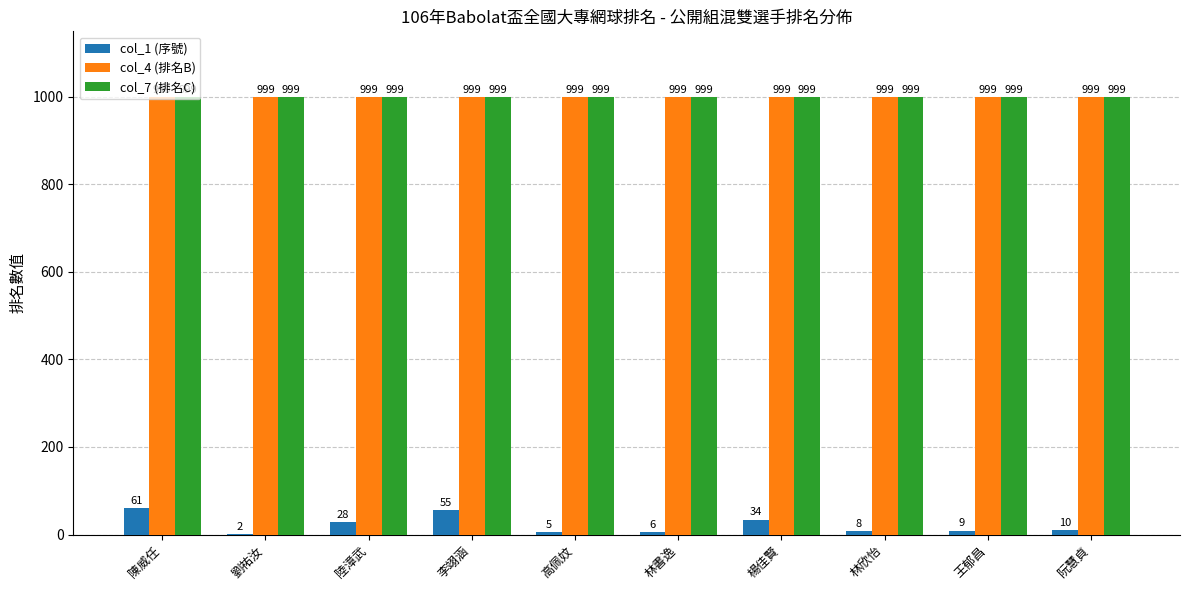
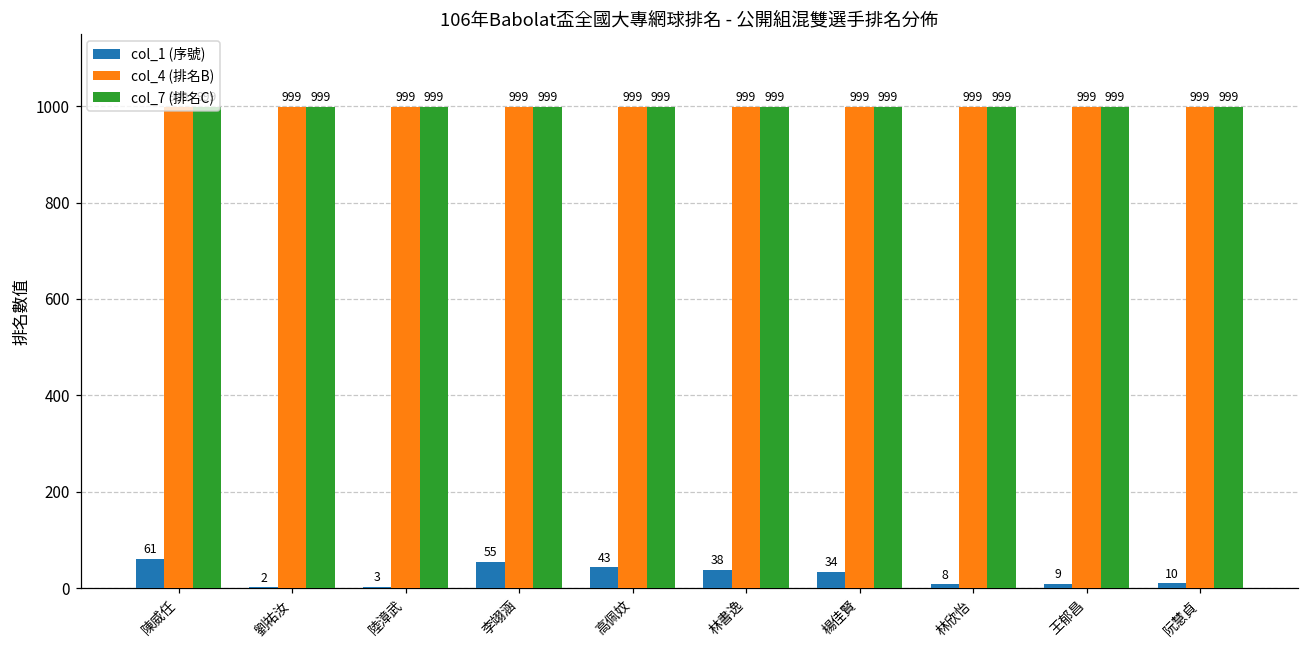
  {
    "col_1 (序號)": {
      "陳威任": 61,
      "劉祐汝": 2,
-     "陸漳武": 28,
+     "陸漳武": 3,
      "李翊涵": 55,
-     "高佩妏": 5,
-     "林書逸": 6,
+     "高佩妏": 43,
+     "林書逸": 38,
      "楊佳賢": 34,
      "林欣怡": 8,
      "王郁昌": 9,
      "阮慧貞": 10
    },
    "col_4 (排名B)": {
      "劉祐汝": 999,
      "陸漳武": 999,
      "李翊涵": 999,
      "高佩妏": 999,
      "林書逸": 999,
      "楊佳賢": 999,
      "林欣怡": 999,
      "王郁昌": 999,
      "阮慧貞": 999
    },
    "col_7 (排名C)": {
      "劉祐汝": 999,
      "陸漳武": 999,
      "李翊涵": 999,
      "高佩妏": 999,
      "林書逸": 999,
      "楊佳賢": 999,
      "林欣怡": 999,
      "王郁昌": 999,
      "阮慧貞": 999
    }
  }
